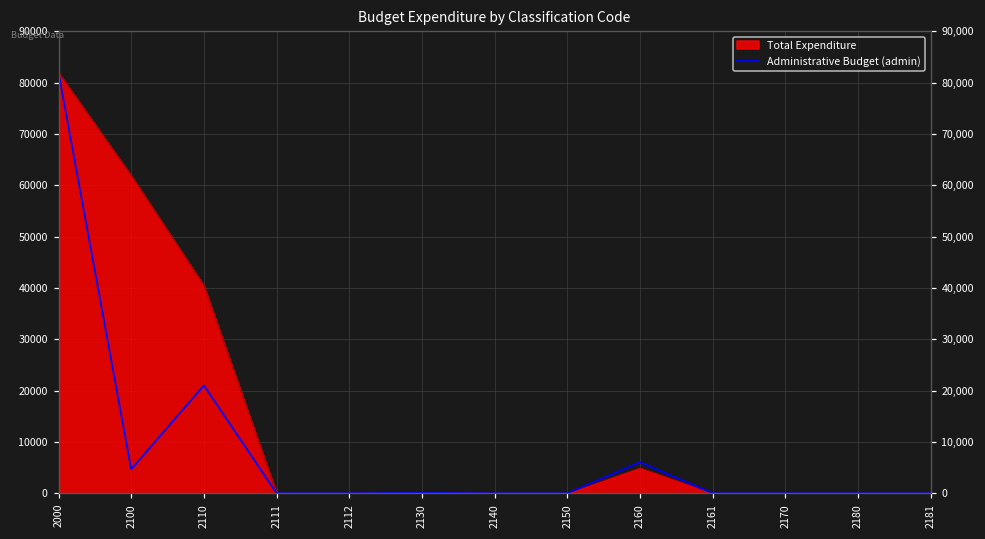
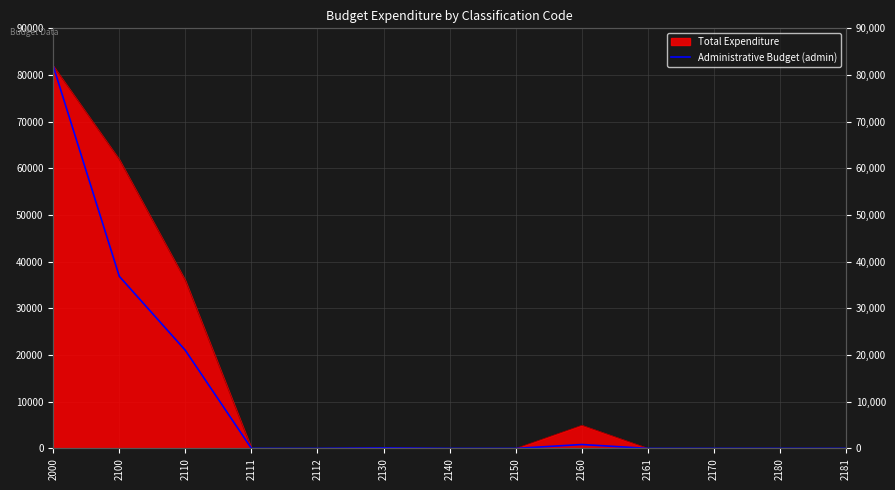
  {
    "Total Expenditure": {
      "2100": 62000,
-     "2110": 40000,
+     "2110": 36000,
      "2160": 5000
    },
    "Administrative Budget (admin)": {
-     "2100": 5000,
+     "2100": 37000,
      "2110": 21000,
-     "2160": 6000
+     "2160": 1000
    }
  }
